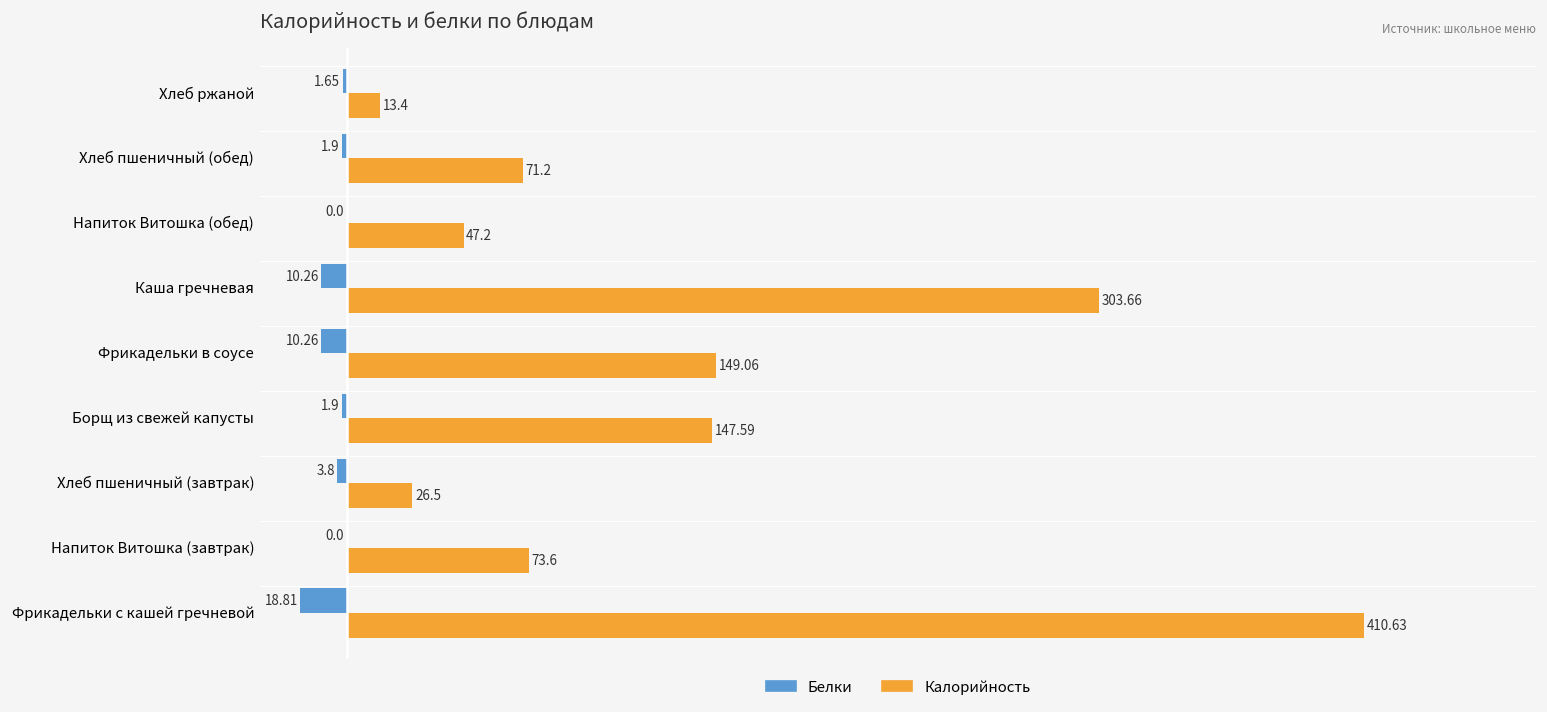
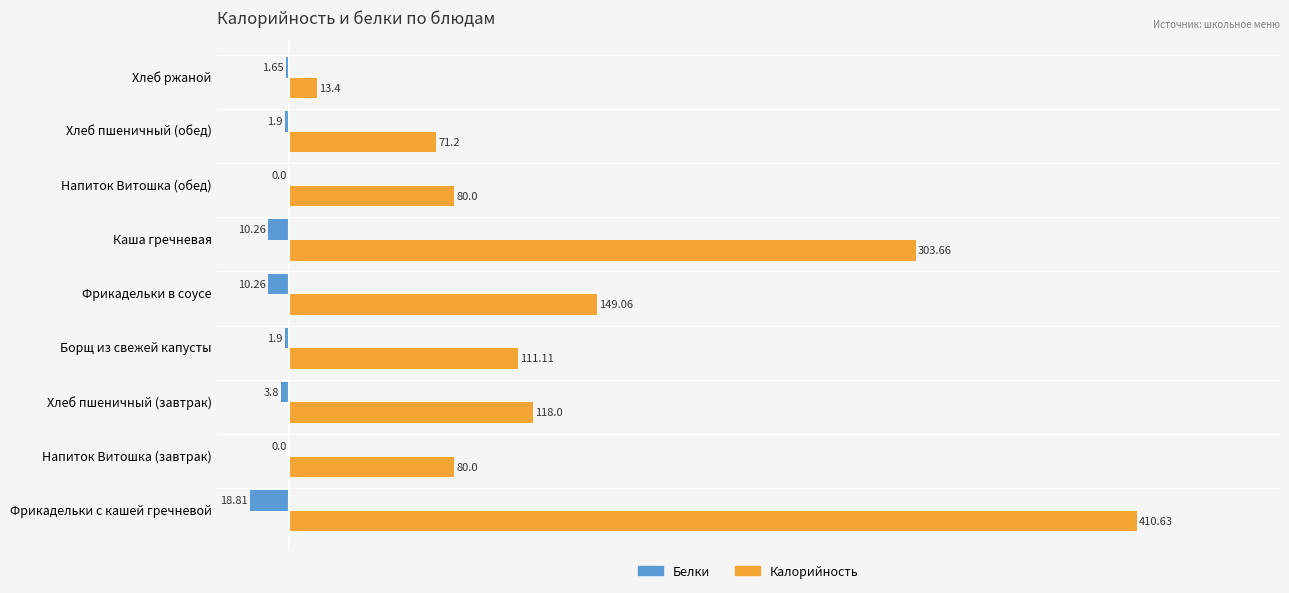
  {
    "Белки": {
      "Напиток Витошка (обед)": 0.0,
      "Напиток Витошка (завтрак)": 0.0
    },
    "Калорийность": {
      "Хлеб ржаной": 13.4,
      "Хлеб пшеничный (обед)": 71.2,
-     "Напиток Витошка (обед)": 47.2,
+     "Напиток Витошка (обед)": 80.0,
      "Каша гречневая": 303.66,
      "Фрикадельки в соусе": 149.06,
-     "Борщ из свежей капусты": 147.59,
-     "Хлеб пшеничный (завтрак)": 26.5,
-     "Напиток Витошка (завтрак)": 73.6,
+     "Борщ из свежей капусты": 111.11,
+     "Хлеб пшеничный (завтрак)": 118.0,
+     "Напиток Витошка (завтрак)": 80.0,
      "Фрикадельки с кашей гречневой": 410.63
    }
  }
